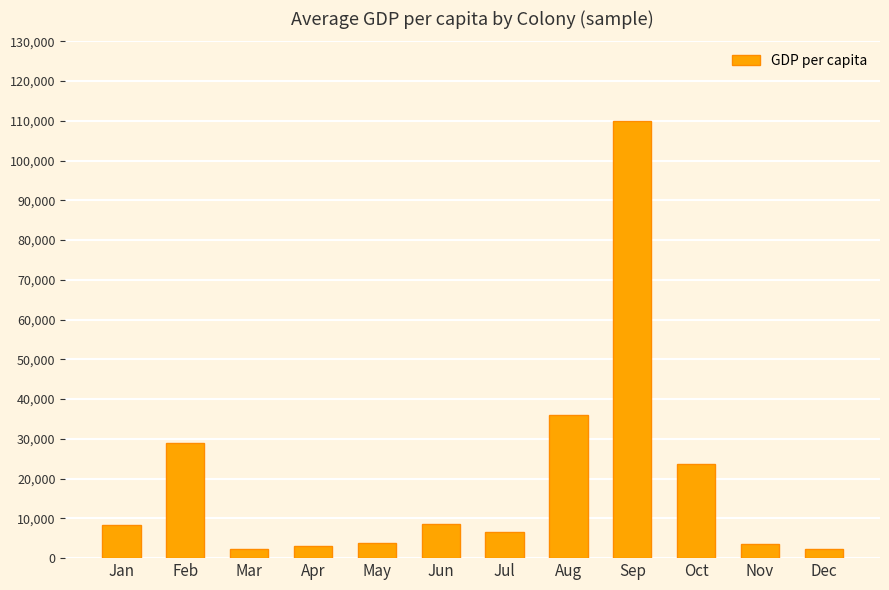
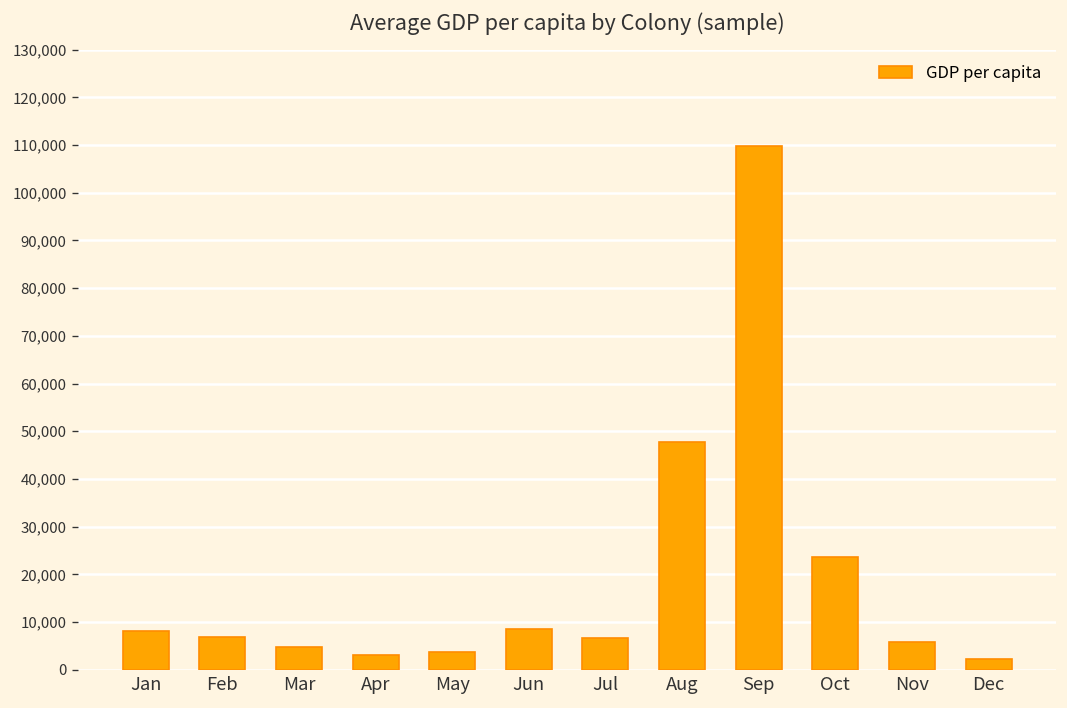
  {
    "Jan": "8,000",
-   "Feb": "29,000",
-   "Mar": "2,000",
+   "Feb": "7,000",
+   "Mar": "5,000",
    "Apr": "3,000",
    "May": "4,000",
    "Jun": "8,000",
    "Jul": "7,000",
-   "Aug": "36,000",
+   "Aug": "48,000",
    "Sep": "110,000",
    "Oct": "24,000",
-   "Nov": "3,000",
+   "Nov": "6,000",
    "Dec": "2,000"
  }
